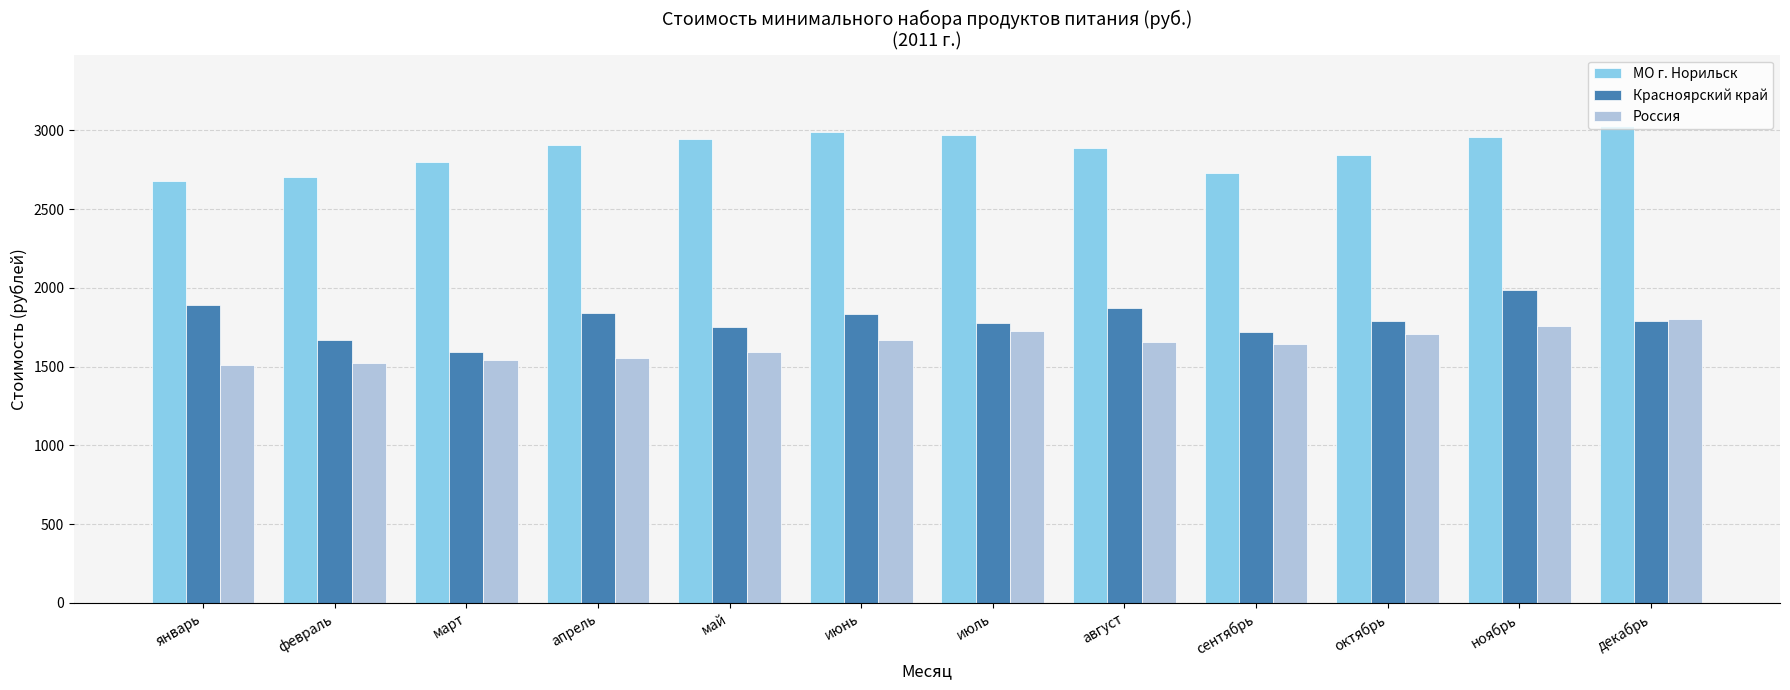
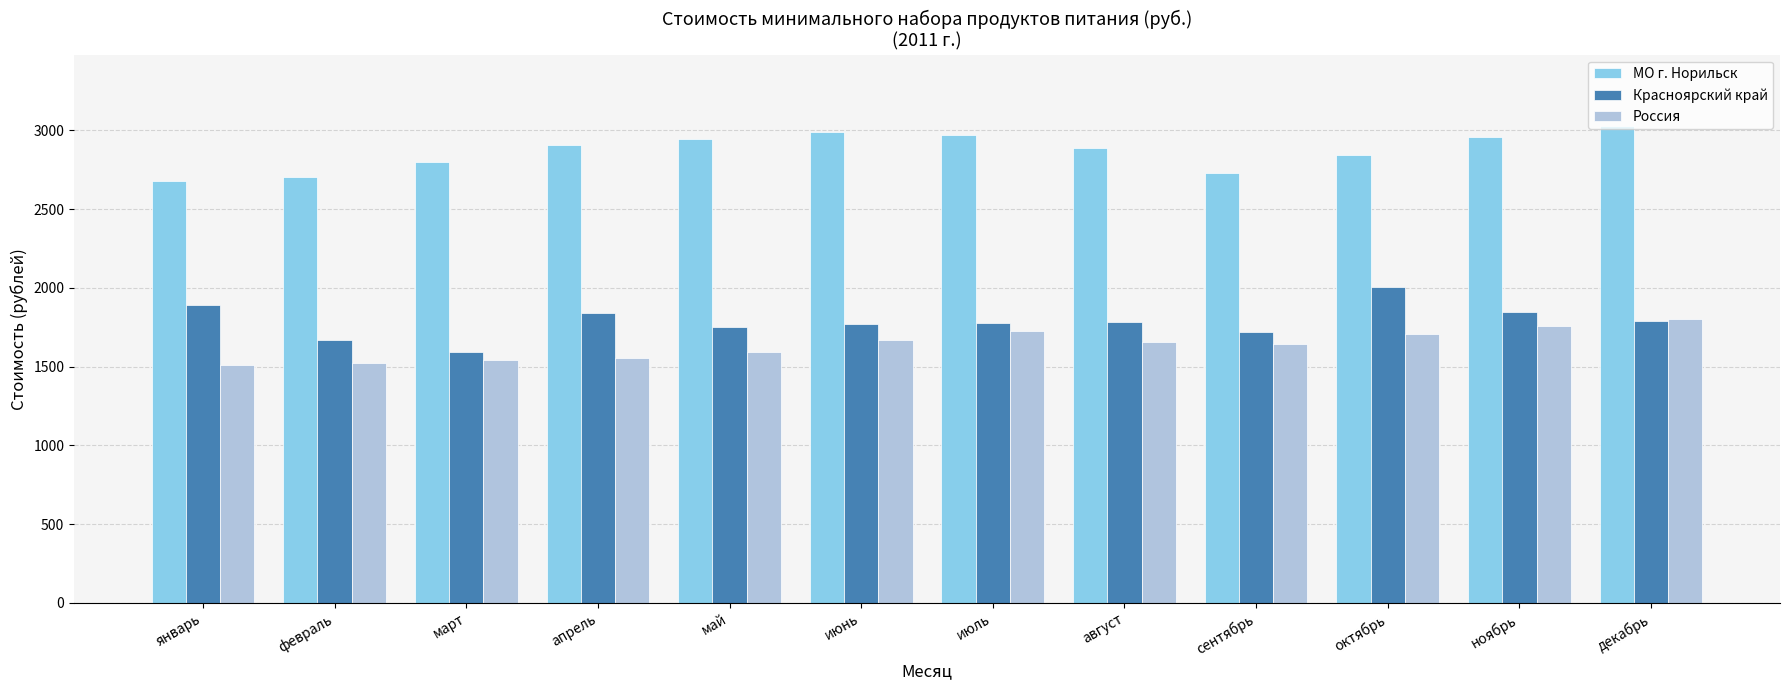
  {
    "Красноярский край": {
      "январь": 1890,
      "февраль": 1670,
      "март": 1590,
      "апрель": 1840,
      "май": 1750,
-     "июнь": 1830,
+     "июнь": 1770,
      "июль": 1780,
-     "август": 1870,
+     "август": 1780,
      "сентябрь": 1720,
-     "октябрь": 1790,
-     "ноябрь": 1990,
+     "октябрь": 2010,
+     "ноябрь": 1850,
      "декабрь": 1790
    }
  }
